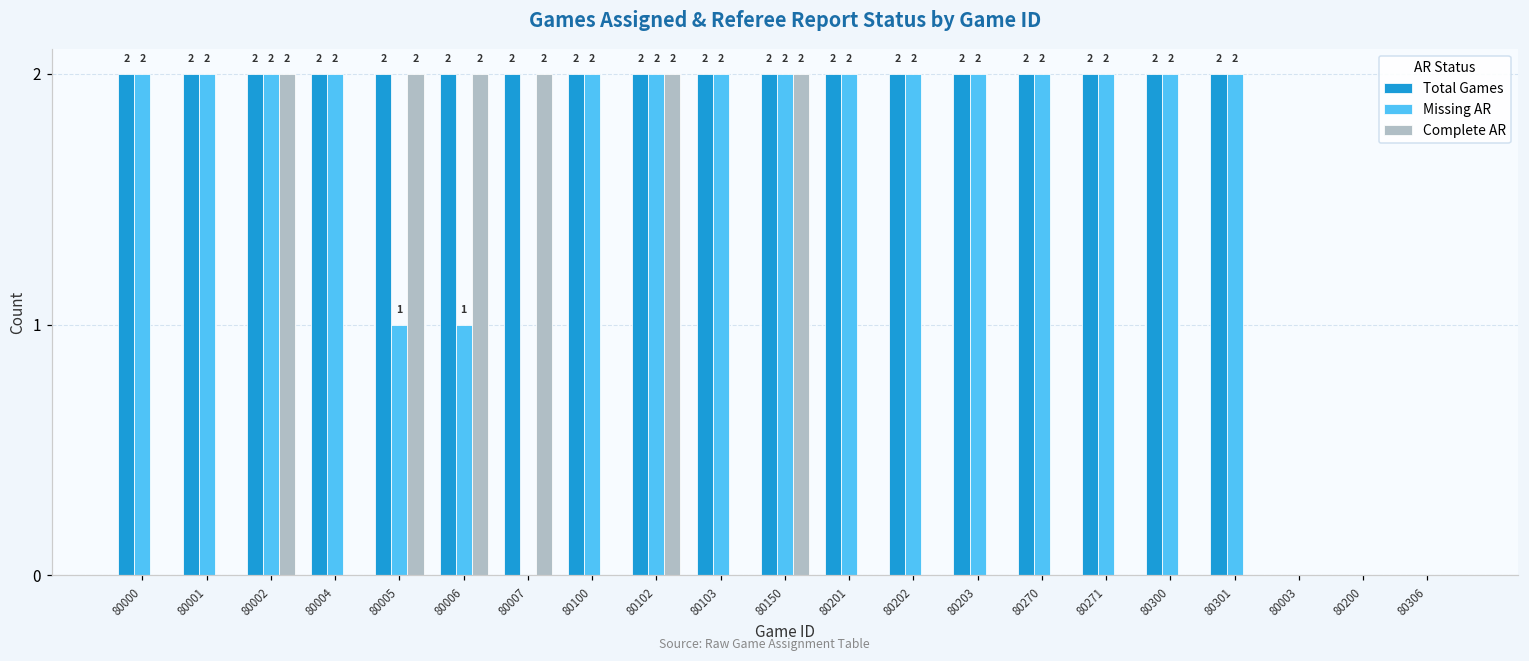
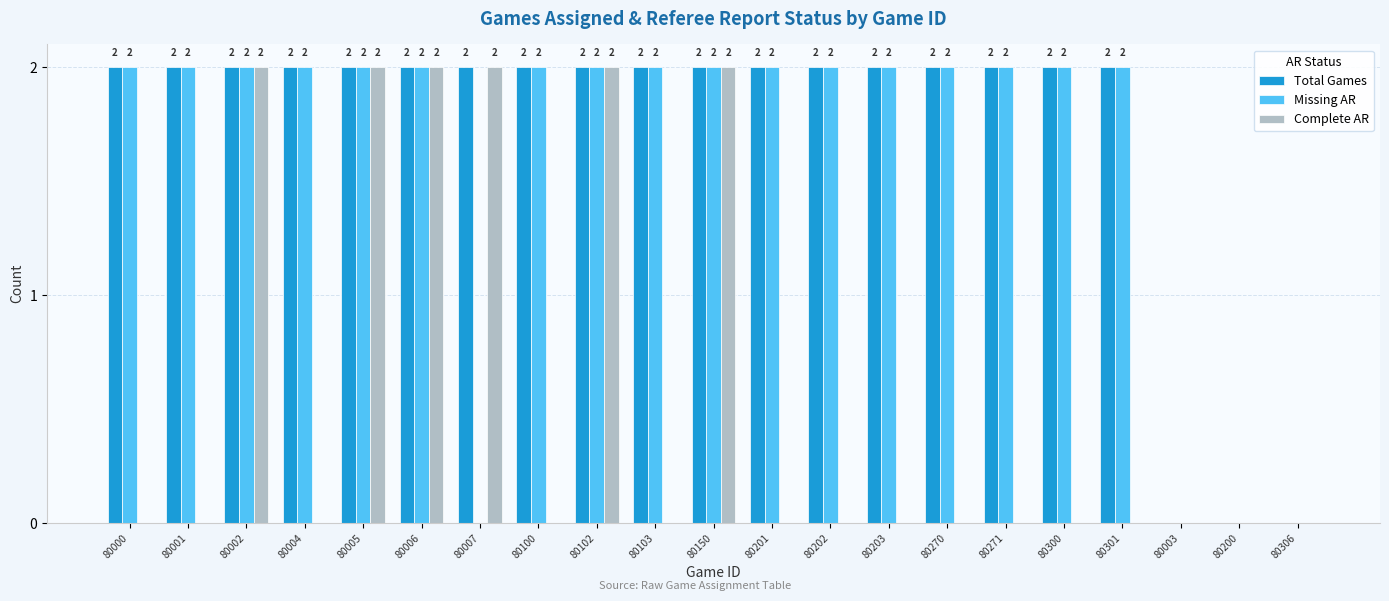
  {
    "Total Games": {
      "80000": 2,
      "80001": 2,
      "80002": 2,
      "80004": 2,
      "80005": 2,
      "80006": 2,
      "80007": 2,
      "80100": 2,
      "80102": 2,
      "80103": 2,
      "80150": 2,
      "80201": 2,
      "80202": 2,
      "80203": 2,
      "80270": 2,
      "80271": 2,
      "80300": 2,
      "80301": 2
    },
    "Missing AR": {
      "80000": 2,
      "80001": 2,
      "80002": 2,
      "80004": 2,
-     "80005": 1,
-     "80006": 1,
+     "80005": 2,
+     "80006": 2,
      "80100": 2,
      "80102": 2,
      "80103": 2,
      "80150": 2,
      "80201": 2,
      "80202": 2,
      "80203": 2,
      "80270": 2,
      "80271": 2,
      "80300": 2,
      "80301": 2
    },
    "Complete AR": {
      "80002": 2,
      "80005": 2,
      "80006": 2,
      "80007": 2,
      "80102": 2,
      "80150": 2
    }
  }
